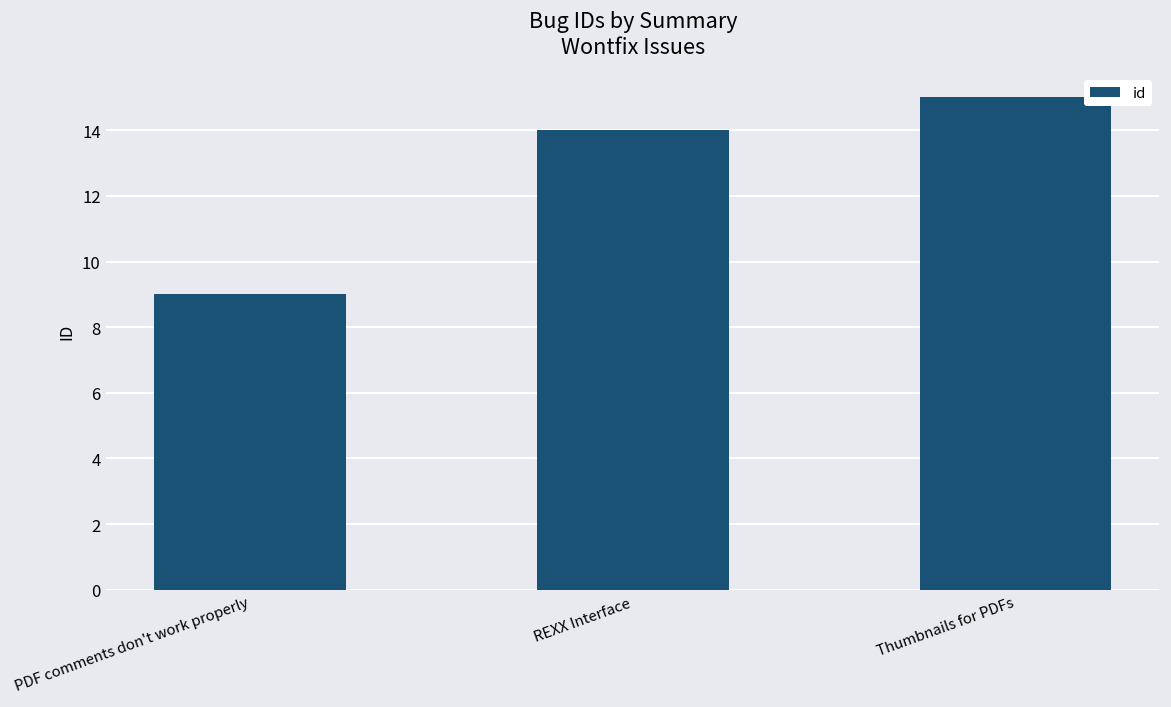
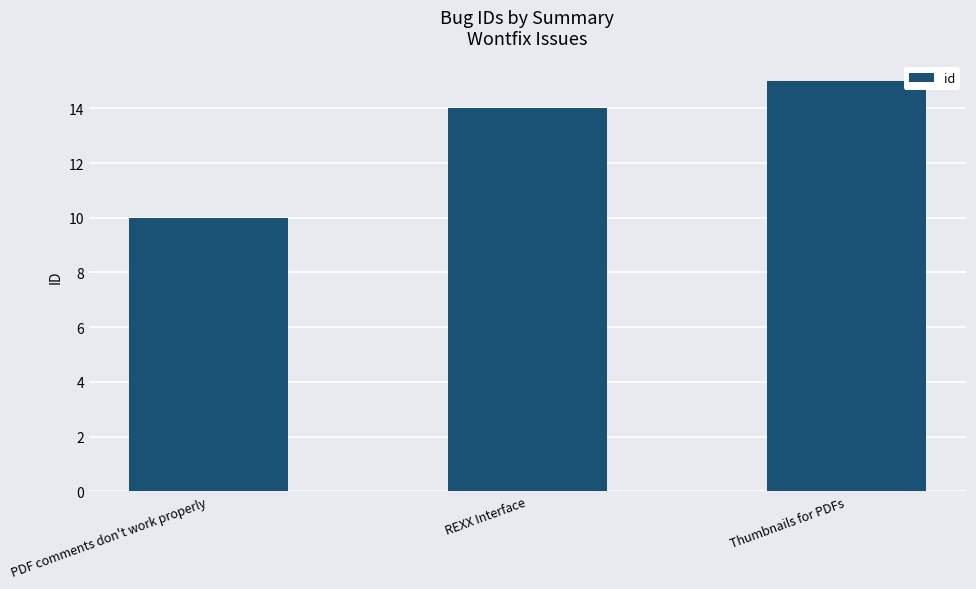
  {
-   "PDF comments don't work properly": 9,
+   "PDF comments don't work properly": 10,
    "REXX Interface": 14,
    "Thumbnails for PDFs": 15
  }
